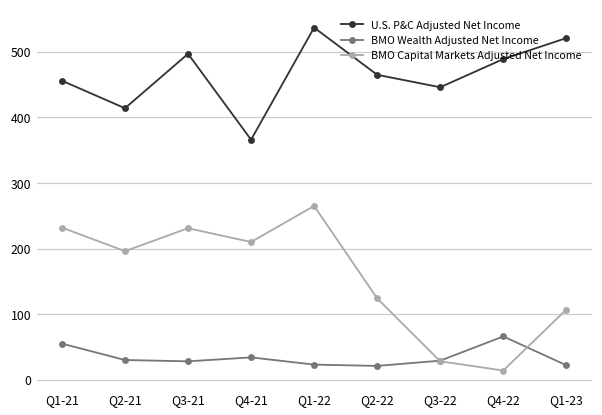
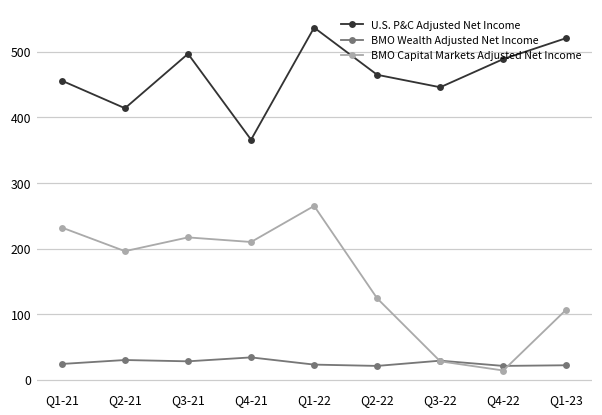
  {
    "U.S. P&C Adjusted Net Income": {
      "Q1-21": 460,
      "Q2-21": 410,
      "Q3-21": 500,
      "Q4-21": 370,
      "Q1-22": 540,
      "Q2-22": 470,
      "Q3-22": 450,
      "Q4-22": 490,
      "Q1-23": 520
    },
    "BMO Wealth Adjusted Net Income": {
-     "Q1-21": 60,
+     "Q1-21": 20,
      "Q2-21": 30,
      "Q3-21": 30,
      "Q4-21": 30,
      "Q1-22": 20,
      "Q2-22": 20,
-     "Q4-22": 70,
+     "Q4-22": 20,
      "Q1-23": 20
    },
    "BMO Capital Markets Adjusted Net Income": {
      "Q1-21": 230,
      "Q2-21": 200,
-     "Q3-21": 230,
+     "Q3-21": 220,
      "Q4-21": 210,
      "Q1-22": 270,
      "Q2-22": 120,
      "Q4-22": 10,
      "Q1-23": 110
    }
  }
